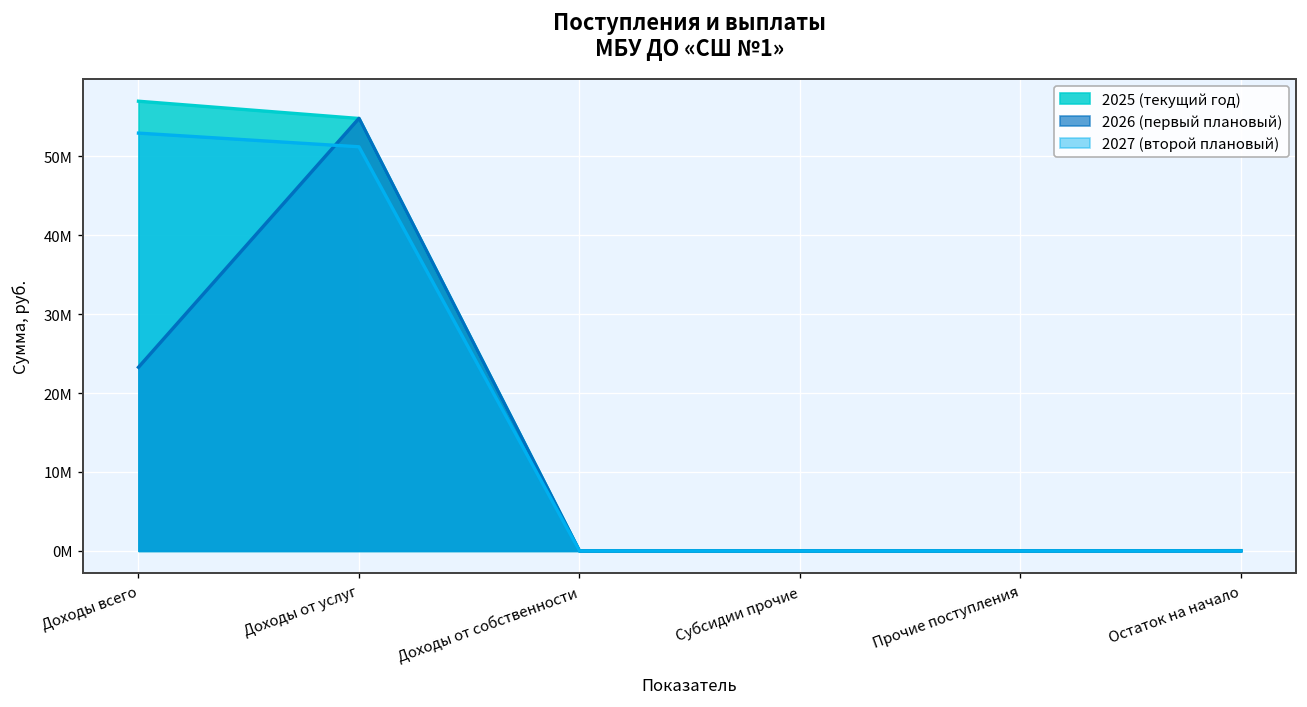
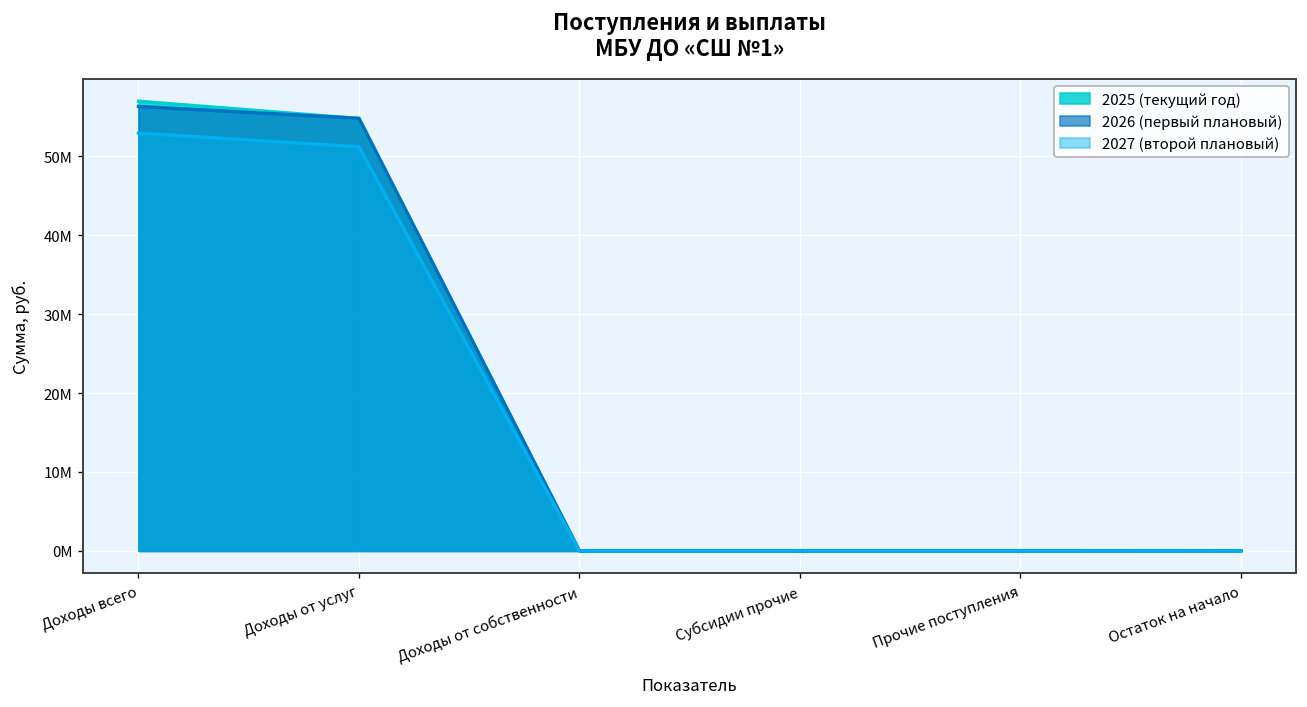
  {
    "2026 (первый плановый)": {
-     "Доходы всего": "23М"
+     "Доходы всего": "56М"
    }
  }
